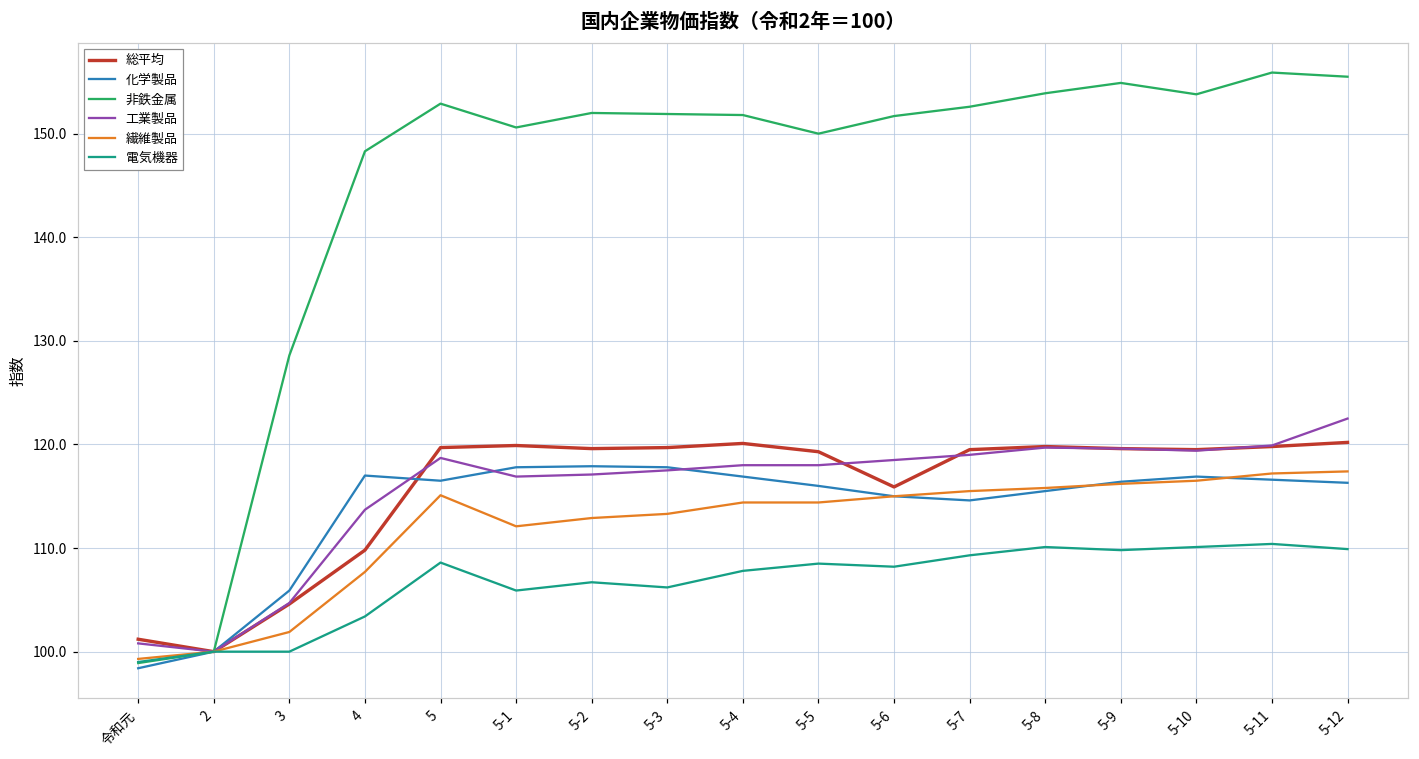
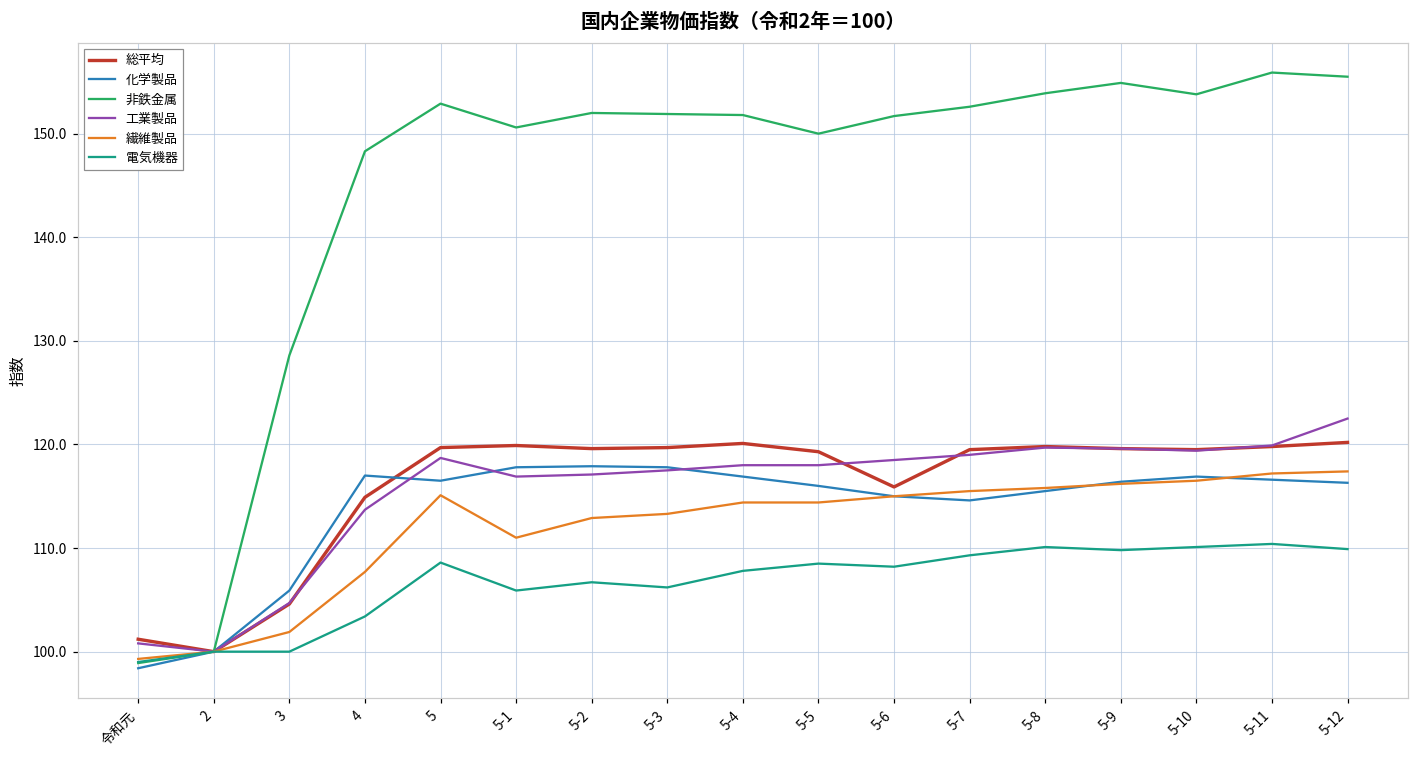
  {
    "総平均": {
      "令和元": 101,
-     "4": 110,
+     "4": 115,
      "5": 120,
      "5-1": 120,
      "5-2": 120,
      "5-3": 120,
      "5-4": 120,
      "5-5": 119,
      "5-6": 116,
      "5-7": 120,
      "5-12": 120
    },
    "化学製品": {
      "令和元": 98,
      "3": 106,
      "4": 117,
      "5": 117,
      "5-1": 118,
      "5-2": 118,
      "5-3": 118,
      "5-4": 117,
      "5-5": 116,
      "5-7": 115,
      "5-8": 116,
      "5-10": 117,
      "5-11": 117,
      "5-12": 116
    },
    "工業製品": {
      "令和元": 101,
      "4": 114,
      "5": 119,
      "5-1": 117,
      "5-2": 117,
      "5-3": 118,
      "5-4": 118,
      "5-5": 118,
      "5-6": 119,
      "5-7": 119,
      "5-12": 123
    },
    "繊維製品": {
      "令和元": 99,
      "3": 102,
      "4": 108,
      "5": 115,
-     "5-1": 112,
+     "5-1": 111,
      "5-2": 113,
      "5-3": 113,
      "5-4": 114,
      "5-5": 114,
      "5-7": 116,
      "5-8": 116,
      "5-10": 117,
      "5-11": 117,
      "5-12": 117
    }
  }
